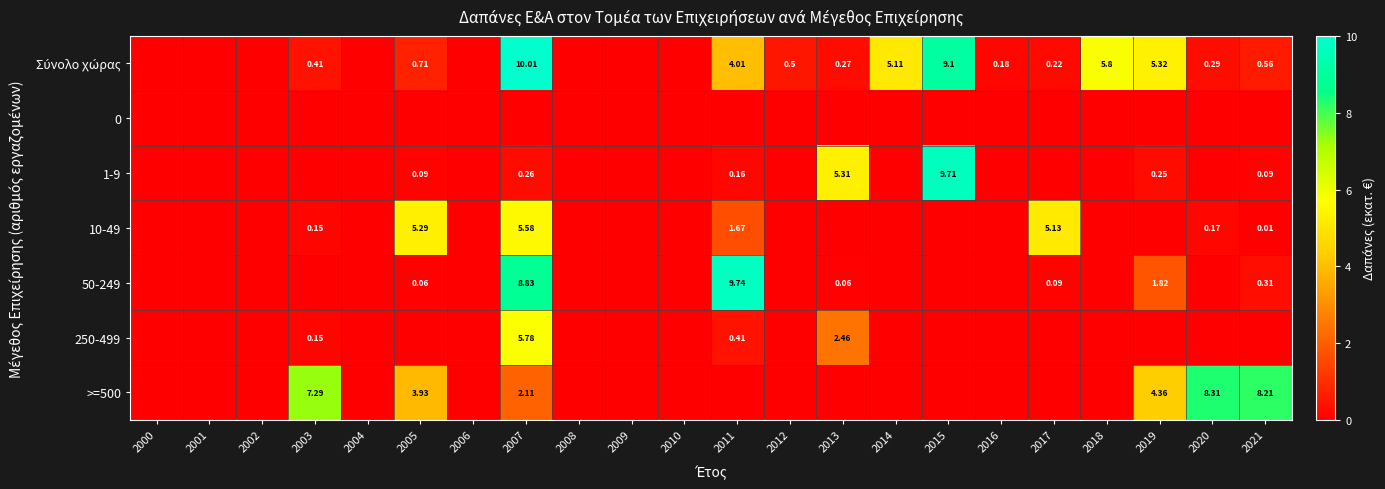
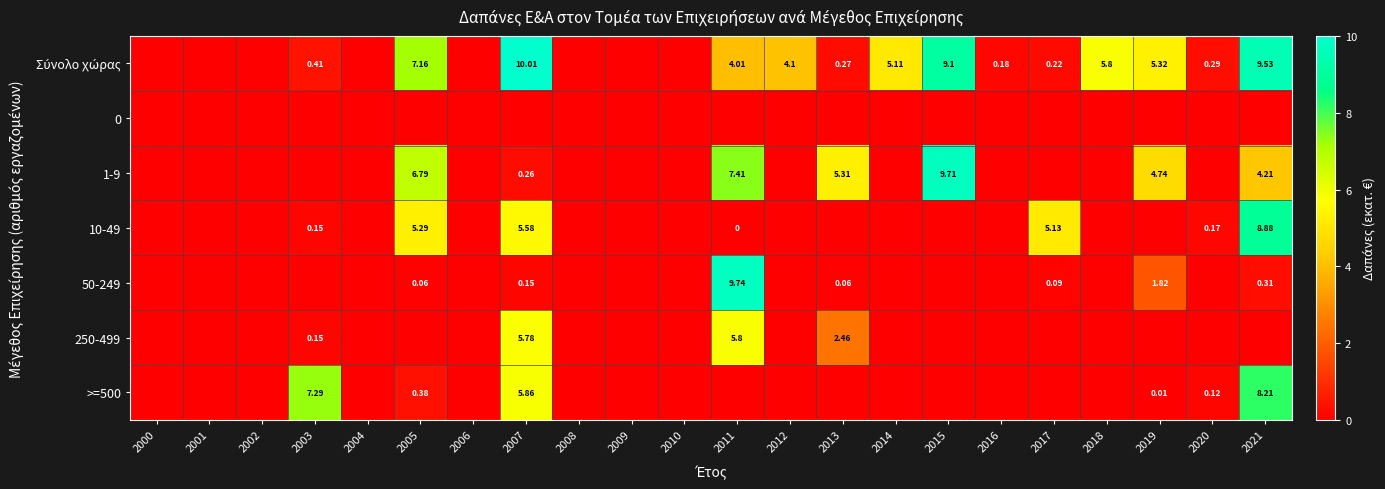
  {
    "Σύνολο χώρας": {
      "2003": 0.41,
-     "2005": 0.71,
+     "2005": 7.16,
      "2007": 10.01,
      "2011": 4.01,
-     "2012": 0.5,
+     "2012": 4.1,
      "2013": 0.27,
      "2014": 5.11,
      "2015": 9.1,
      "2016": 0.18,
      "2017": 0.22,
      "2018": 5.8,
      "2019": 5.32,
      "2020": 0.29,
-     "2021": 0.56
+     "2021": 9.53
    },
    "1-9": {
-     "2005": 0.09,
+     "2005": 6.79,
      "2007": 0.26,
-     "2011": 0.16,
+     "2011": 7.41,
      "2013": 5.31,
      "2015": 9.71,
-     "2019": 0.25,
-     "2021": 0.09
+     "2019": 4.74,
+     "2021": 4.21
    },
    "10-49": {
      "2003": 0.15,
      "2005": 5.29,
      "2007": 5.58,
-     "2011": 1.67,
+     "2011": 0,
      "2017": 5.13,
      "2020": 0.17,
-     "2021": 0.01
+     "2021": 8.88
    },
    "50-249": {
      "2005": 0.06,
-     "2007": 8.83,
+     "2007": 0.15,
      "2011": 9.74,
      "2013": 0.06,
      "2017": 0.09,
      "2019": 1.82,
      "2021": 0.31
    },
    "250-499": {
      "2003": 0.15,
      "2007": 5.78,
-     "2011": 0.41,
+     "2011": 5.8,
      "2013": 2.46
    },
    ">=500": {
      "2003": 7.29,
-     "2005": 3.93,
-     "2007": 2.11,
-     "2019": 4.36,
-     "2020": 8.31,
+     "2005": 0.38,
+     "2007": 5.86,
+     "2019": 0.01,
+     "2020": 0.12,
      "2021": 8.21
    }
  }
